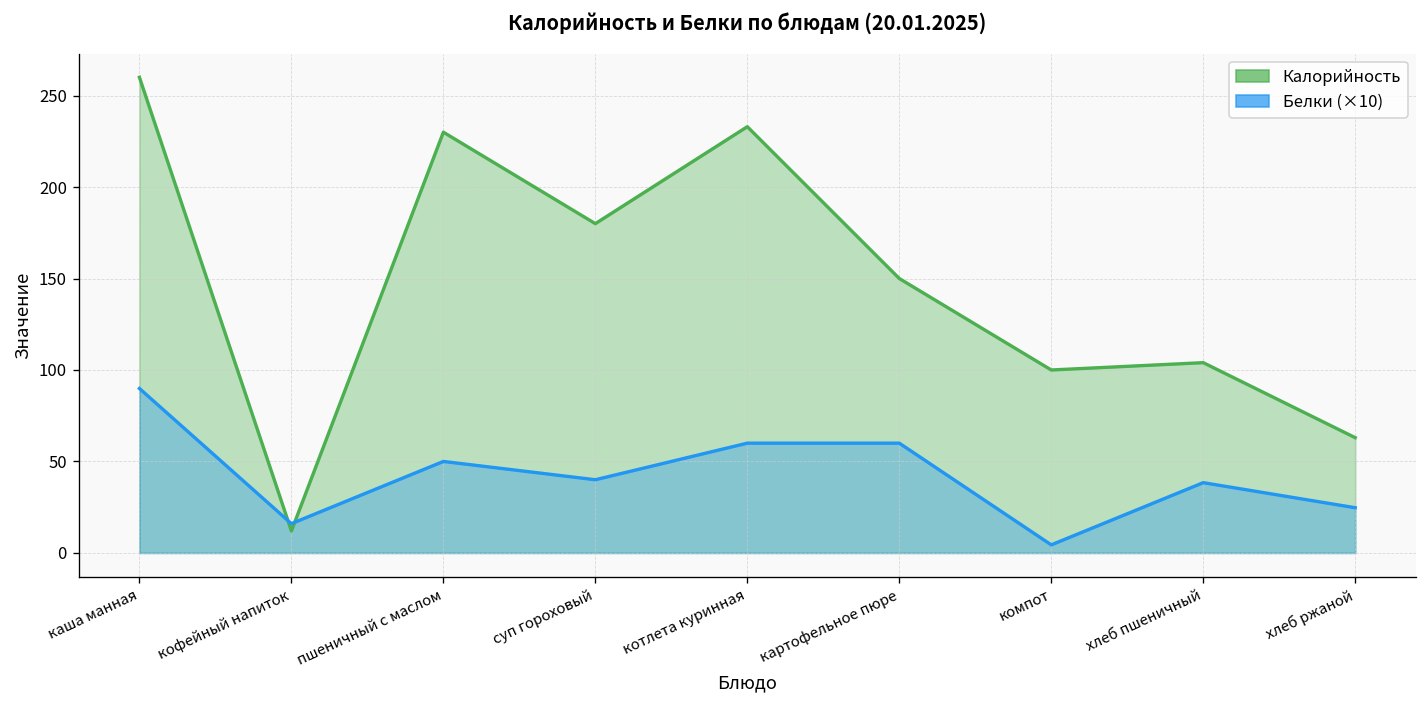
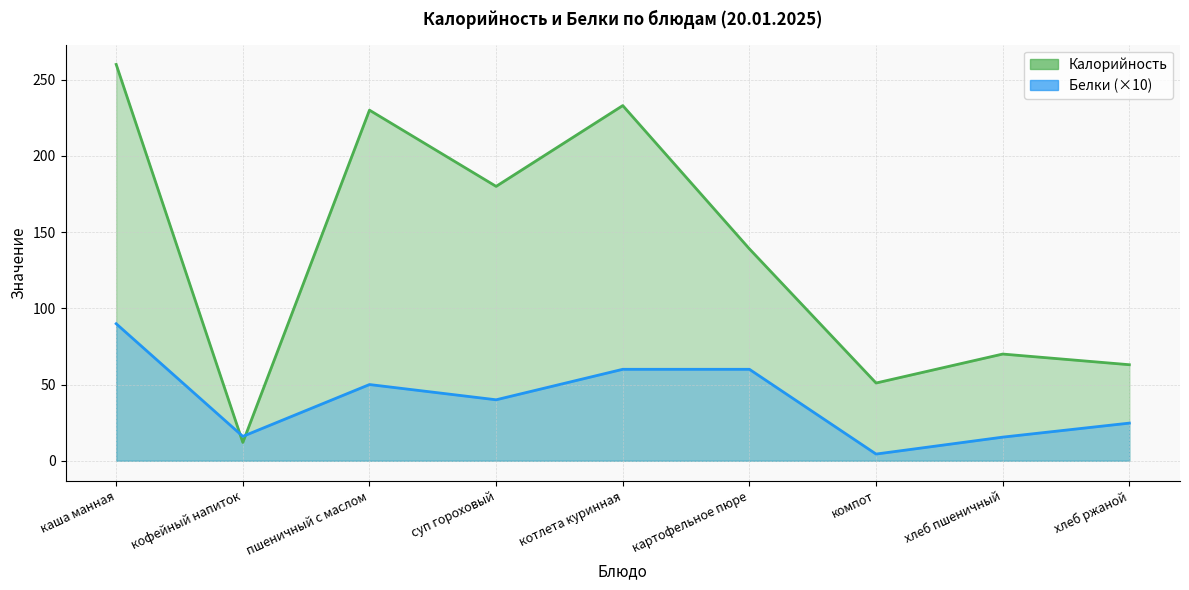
  {
    "Калорийность": {
      "каша манная": 260,
      "кофейный напиток": 12,
      "пшеничный с маслом": 230,
      "суп гороховый": 180,
      "котлета куринная": 233,
-     "картофельное пюре": 150,
-     "компот": 100,
-     "хлеб пшеничный": 104,
+     "картофельное пюре": 139,
+     "компот": 51,
+     "хлеб пшеничный": 70,
      "хлеб ржаной": 63
    },
    "Белки (×10)": {
      "каша манная": 90,
      "кофейный напиток": 16,
      "пшеничный с маслом": 50,
      "суп гороховый": 40,
      "котлета куринная": 60,
      "картофельное пюре": 60,
      "компот": 4,
-     "хлеб пшеничный": 38,
+     "хлеб пшеничный": 16,
      "хлеб ржаной": 25
    }
  }
